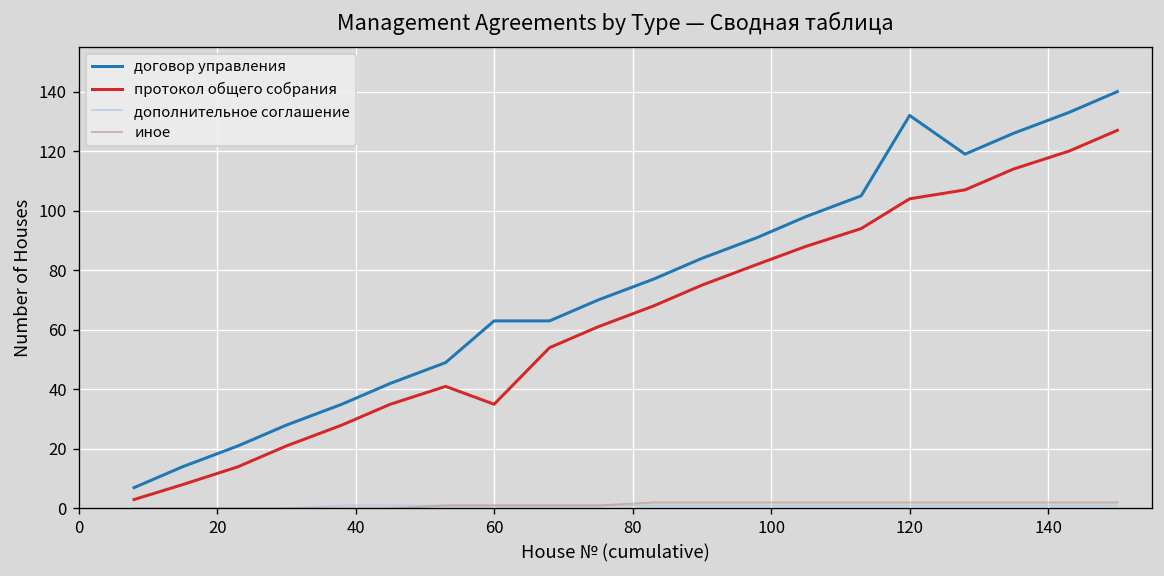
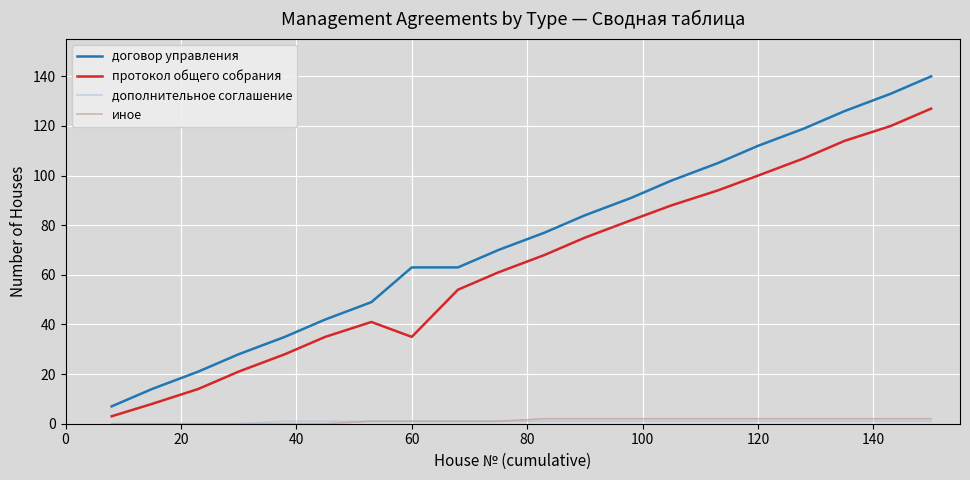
  {
    "договор управления": {
      "60": 63,
-     "120": 132
+     "120": 112
    },
    "протокол общего собрания": {
      "60": 35,
-     "120": 104
+     "120": 100
    }
  }
